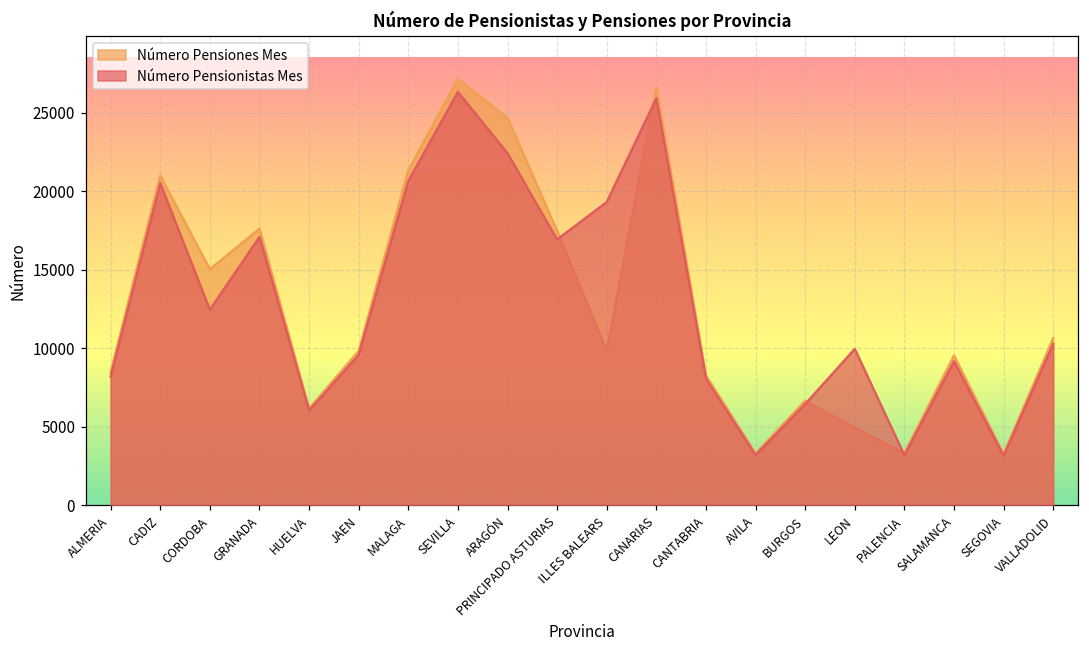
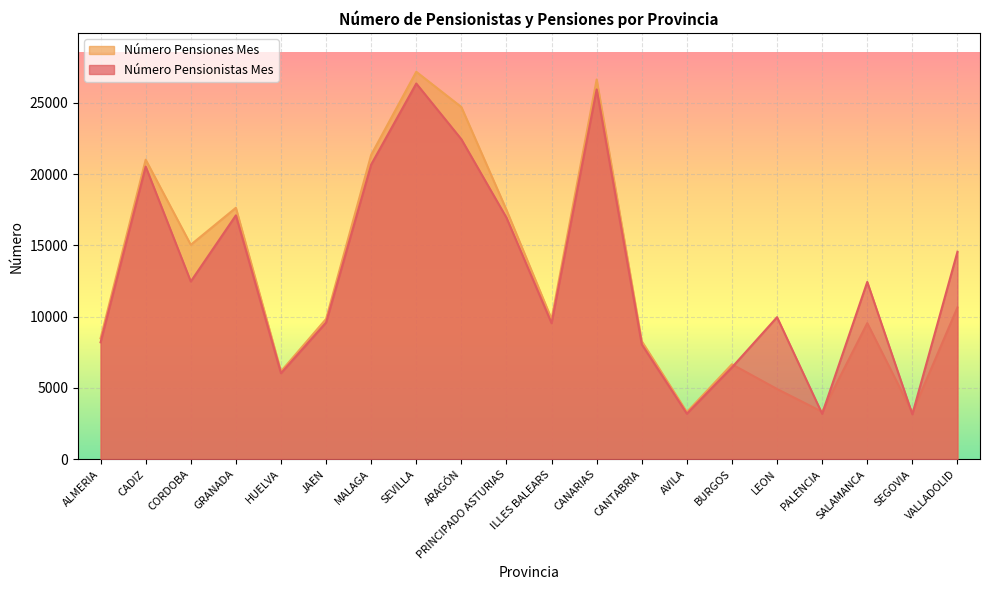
  {
    "Número Pensiones Mes": {
      "ALMERIA": 8500,
      "CADIZ": 21000,
      "CORDOBA": 15000,
      "GRANADA": 17600,
      "JAEN": 9800,
      "MALAGA": 21300,
      "SEVILLA": 27200,
      "ARAGÓN": 24700,
      "PRINCIPADO ASTURIAS": 17500,
      "ILLES BALEARS": 9800,
      "CANARIAS": 26600,
      "CANTABRIA": 8300,
      "BURGOS": 6700,
      "LEON": 4900,
      "SALAMANCA": 9500,
      "VALLADOLID": 10600
    },
    "Número Pensionistas Mes": {
      "ALMERIA": 8200,
      "CADIZ": 20500,
      "CORDOBA": 12500,
      "GRANADA": 17100,
      "JAEN": 9600,
      "MALAGA": 20700,
      "SEVILLA": 26300,
      "ARAGÓN": 22400,
      "PRINCIPADO ASTURIAS": 16900,
-     "ILLES BALEARS": 19300,
+     "ILLES BALEARS": 9500,
      "CANARIAS": 25900,
      "CANTABRIA": 8000,
      "BURGOS": 6400,
      "LEON": 10000,
-     "SALAMANCA": 9200,
-     "VALLADOLID": 10300
+     "SALAMANCA": 12400,
+     "VALLADOLID": 14500
    }
  }
